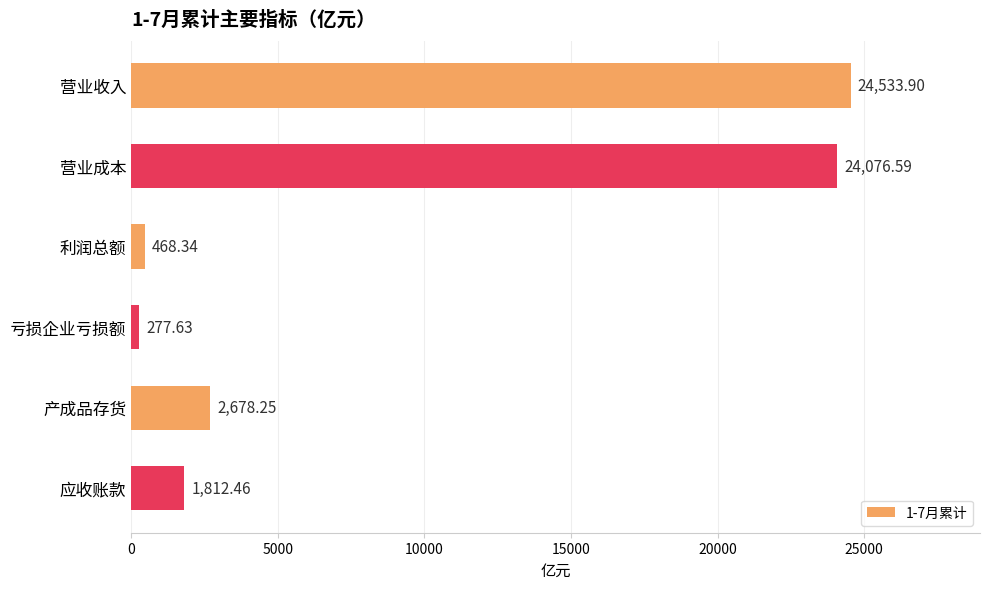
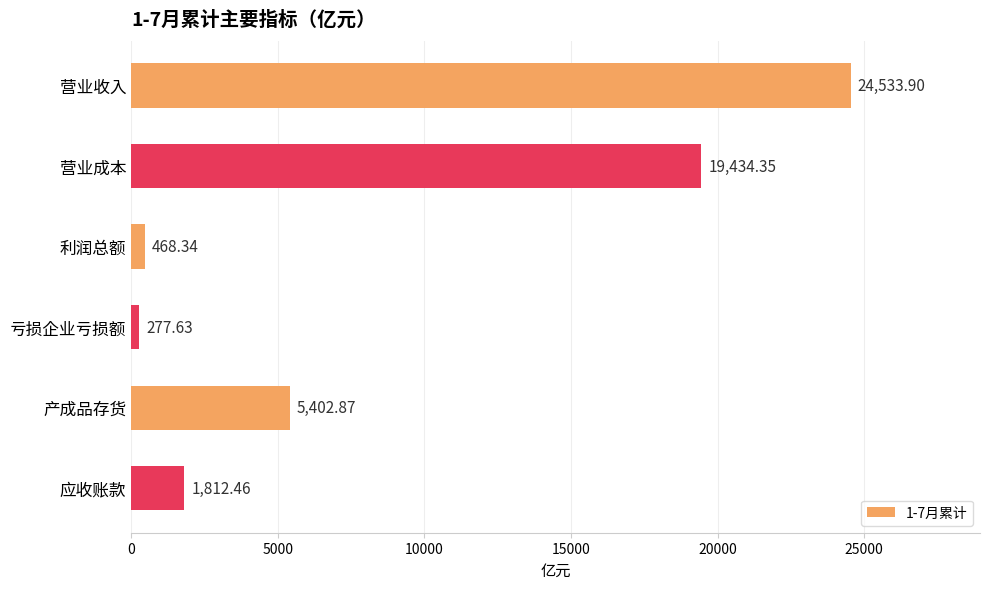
  {
    "营业收入": "24,533.90",
-   "营业成本": "24,076.59",
+   "营业成本": "19,434.35",
    "利润总额": "468.34",
    "亏损企业亏损额": "277.63",
-   "产成品存货": "2,678.25",
+   "产成品存货": "5,402.87",
    "应收账款": "1,812.46"
  }
